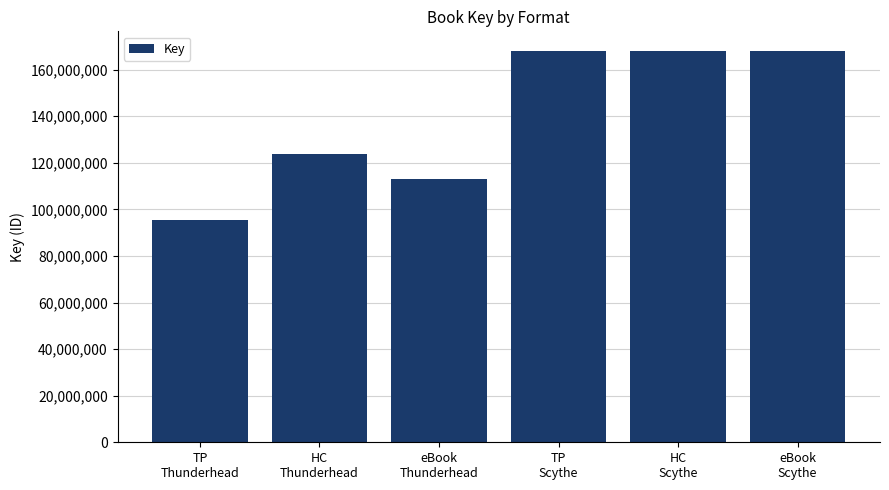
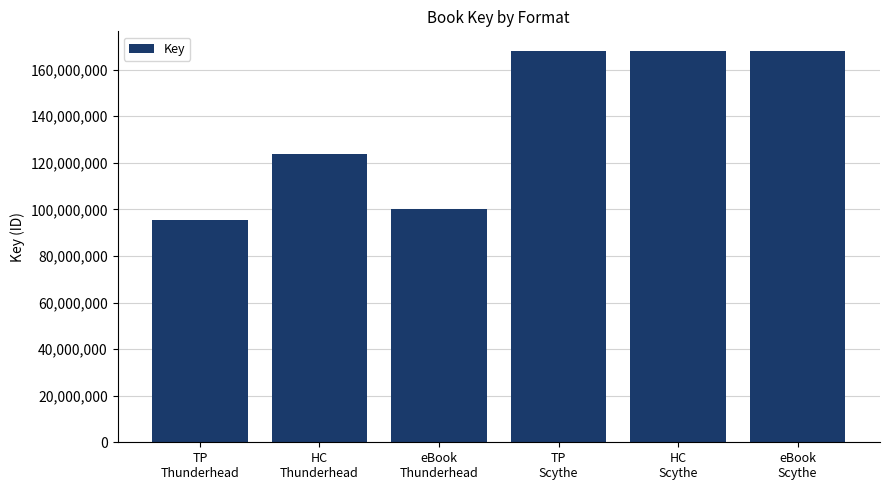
  {
    "TP Thunderhead": "96,000,000",
    "HC Thunderhead": "124,000,000",
-   "eBook Thunderhead": "113,000,000",
+   "eBook Thunderhead": "100,000,000",
    "TP Scythe": "168,000,000",
    "HC Scythe": "168,000,000",
    "eBook Scythe": "168,000,000"
  }
